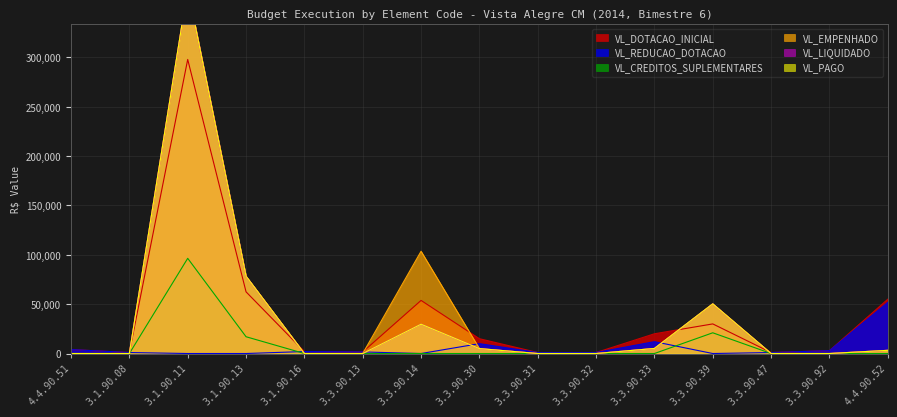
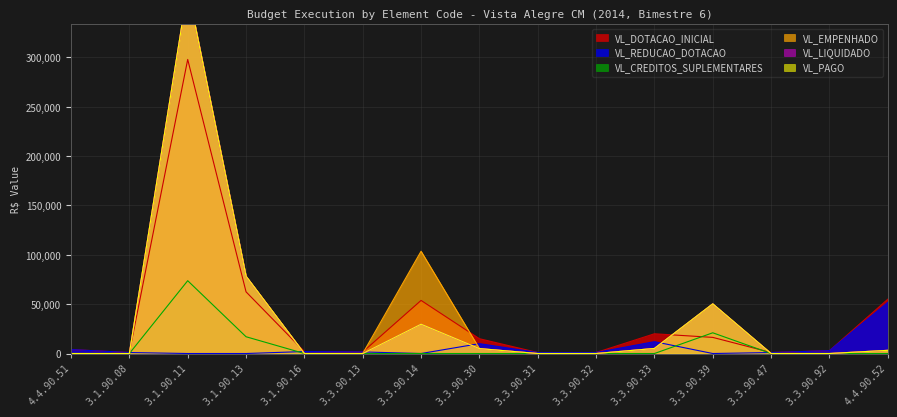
  {
    "VL_DOTACAO_INICIAL": {
      "3.1.90.11": "300,000",
      "3.1.90.13": "60,000",
      "3.3.90.14": "50,000",
      "3.3.90.30": "20,000",
      "3.3.90.33": "20,000",
-     "3.3.90.39": "30,000",
+     "3.3.90.39": "20,000",
      "4.4.90.52": "60,000"
    },
    "VL_REDUCAO_DOTACAO": {
      "3.1.90.11": "0",
      "3.1.90.13": "0",
      "3.3.90.30": "10,000",
      "3.3.90.33": "10,000",
      "3.3.90.39": "0",
      "4.4.90.52": "50,000"
    },
    "VL_CREDITOS_SUPLEMENTARES": {
-     "3.1.90.11": "100,000",
+     "3.1.90.11": "70,000",
      "3.1.90.13": "20,000",
      "3.3.90.30": "0",
      "3.3.90.33": "0",
      "3.3.90.39": "20,000",
      "4.4.90.52": "0"
    },
    "VL_EMPENHADO": {
      "3.3.90.14": "100,000"
    },
    "VL_PAGO": {
      "3.3.90.14": "30,000"
    }
  }
